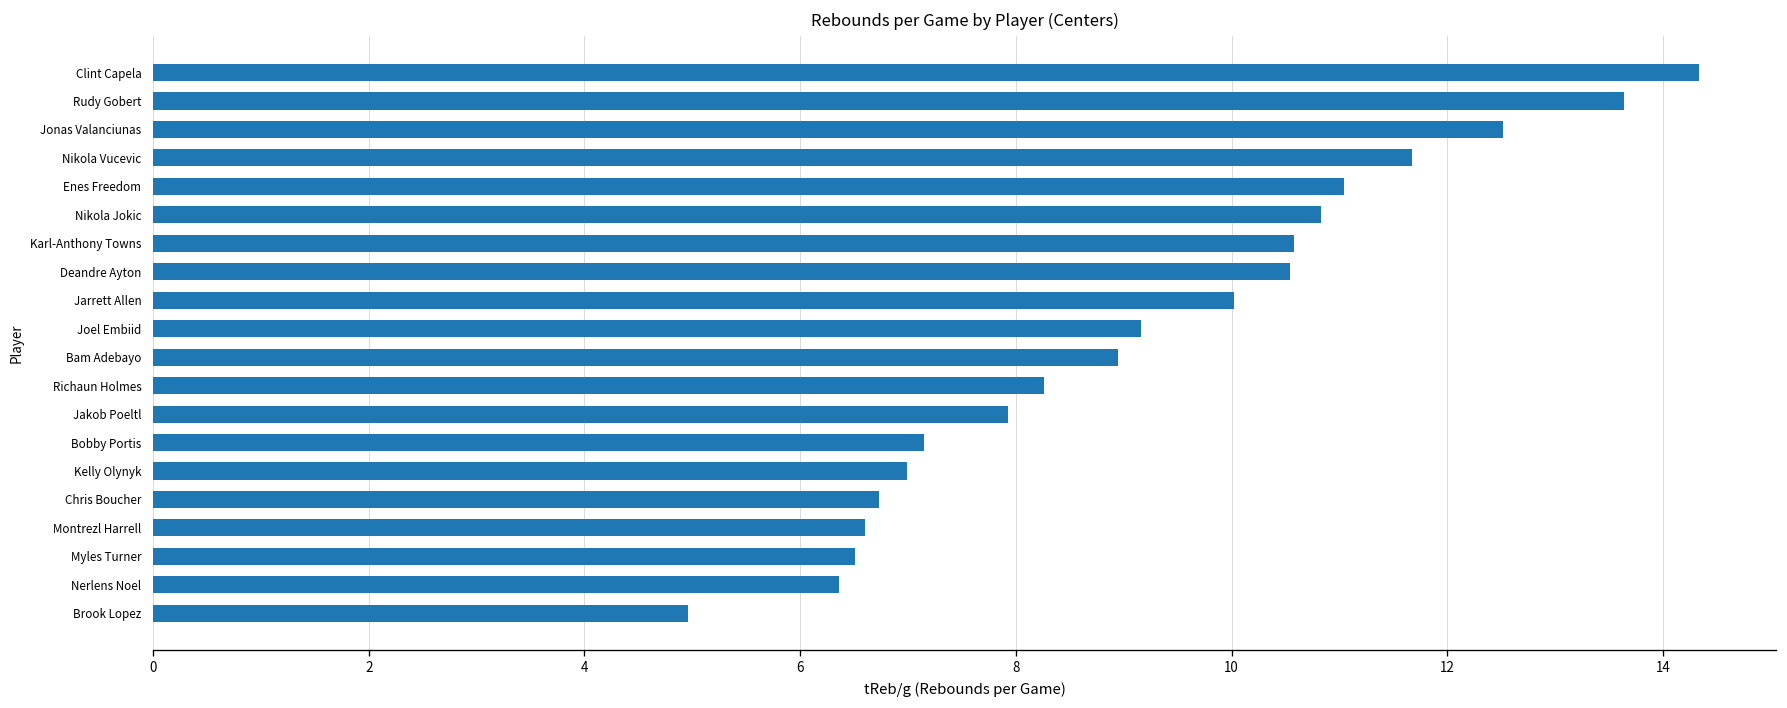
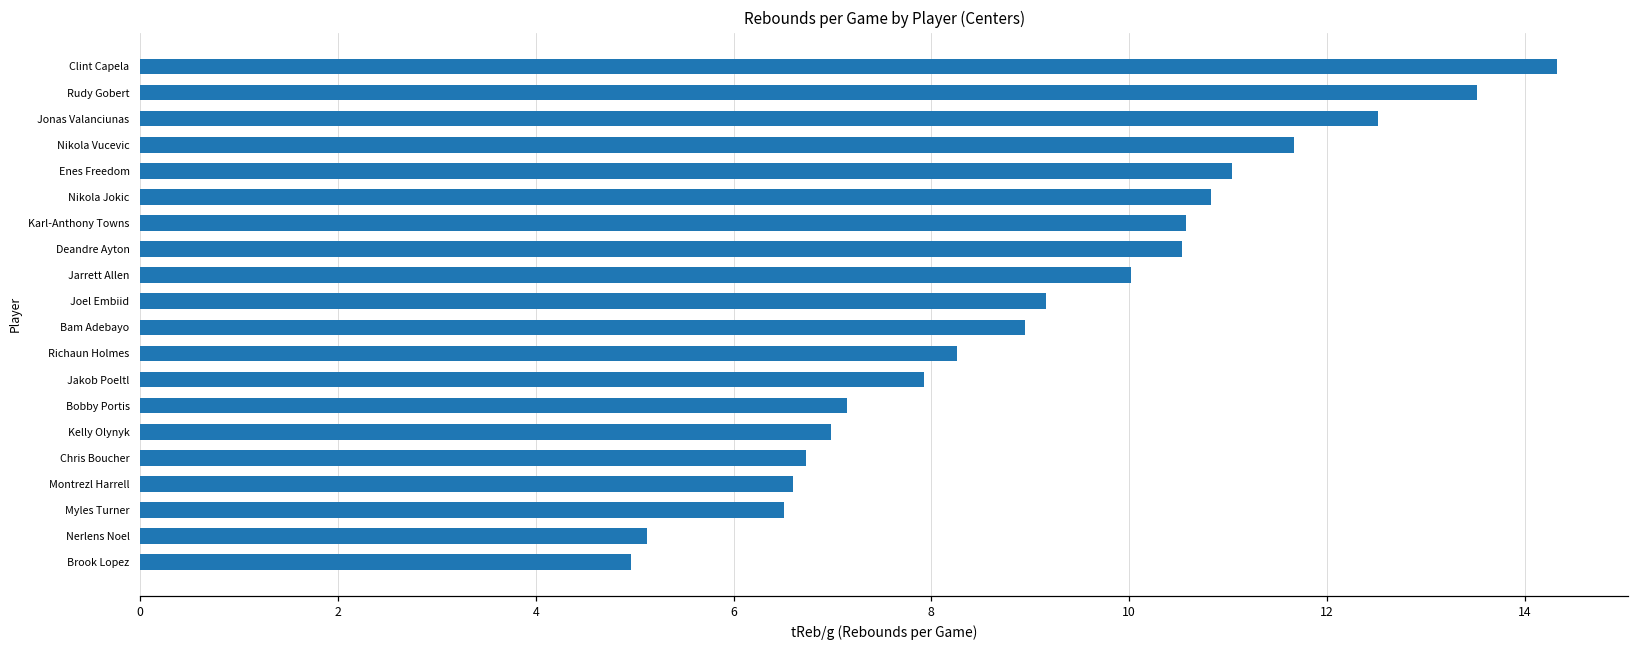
  {
    "Clint Capela": 14.3,
-   "Rudy Gobert": 13.6,
+   "Rudy Gobert": 13.5,
    "Jonas Valanciunas": 12.5,
    "Nikola Vucevic": 11.7,
    "Enes Freedom": 11.0,
    "Nikola Jokic": 10.8,
    "Karl-Anthony Towns": 10.6,
    "Deandre Ayton": 10.5,
    "Jarrett Allen": 10.0,
    "Joel Embiid": 9.2,
    "Bam Adebayo": 9.0,
    "Richaun Holmes": 8.3,
    "Jakob Poeltl": 7.9,
    "Bobby Portis": 7.2,
    "Kelly Olynyk": 7.0,
    "Chris Boucher": 6.7,
    "Montrezl Harrell": 6.6,
    "Myles Turner": 6.5,
-   "Nerlens Noel": 6.4,
+   "Nerlens Noel": 5.1,
    "Brook Lopez": 5.0
  }
